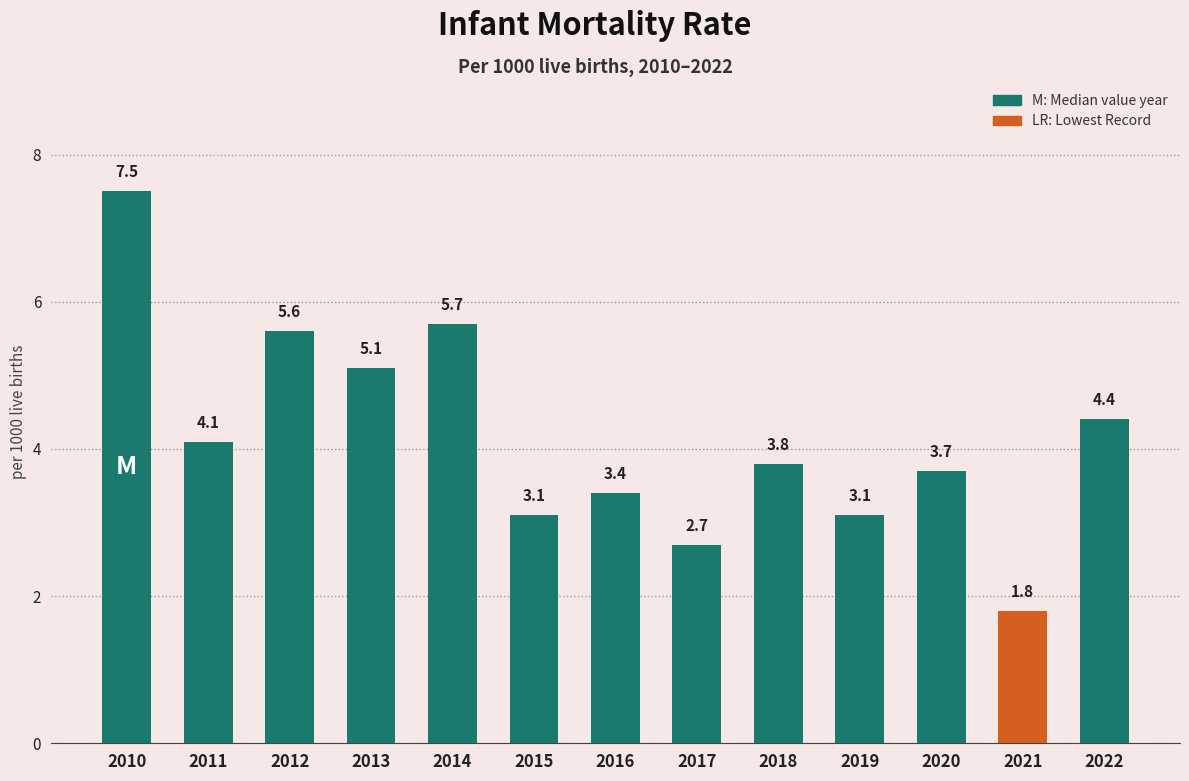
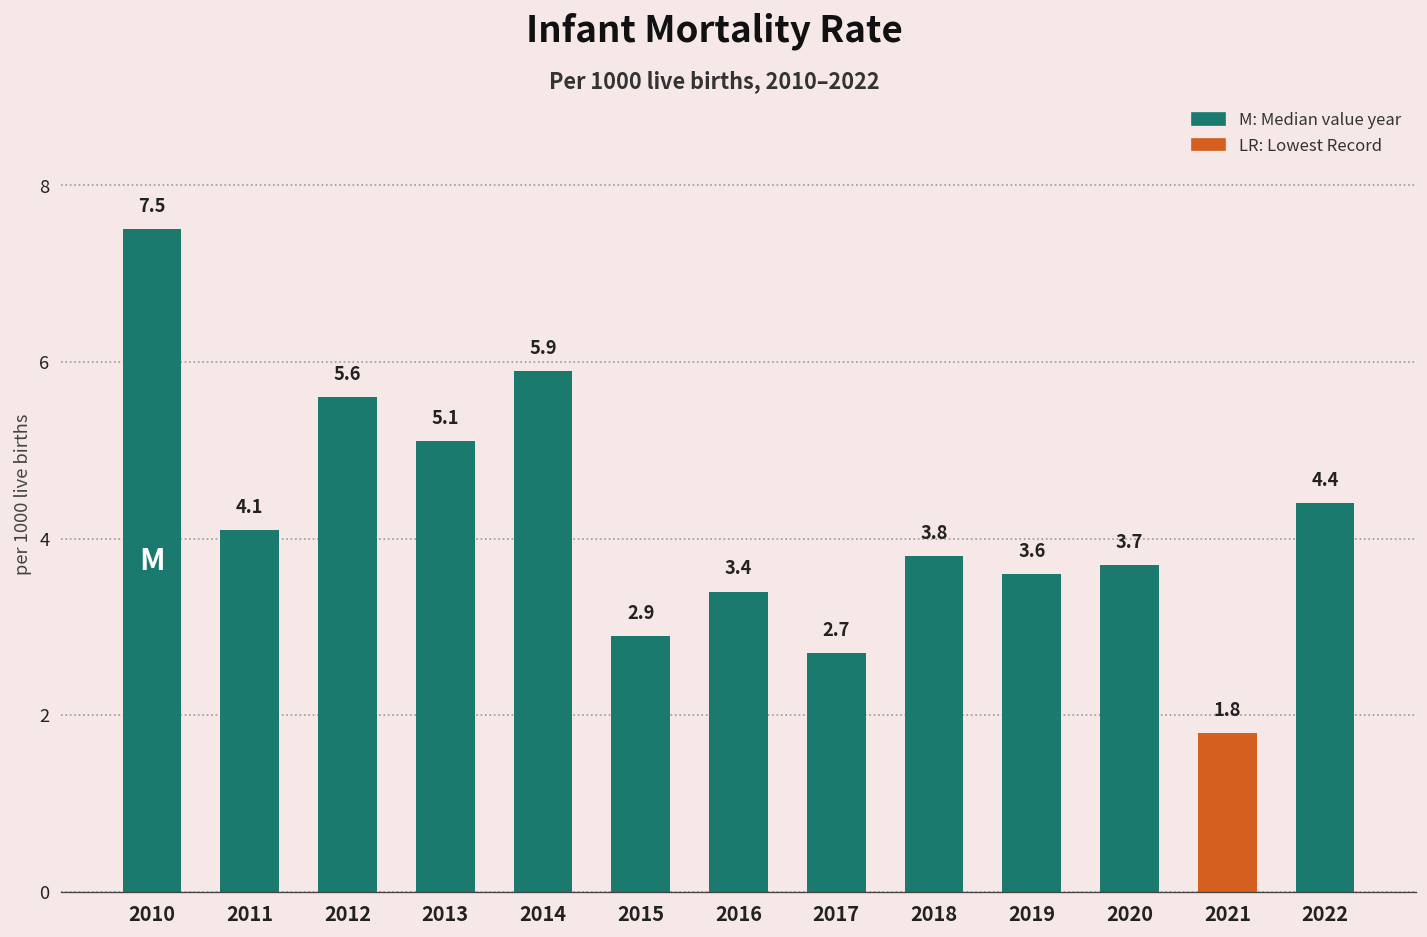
  {
    "2010": 7.5,
    "2011": 4.1,
    "2012": 5.6,
    "2013": 5.1,
-   "2014": 5.7,
-   "2015": 3.1,
+   "2014": 5.9,
+   "2015": 2.9,
    "2016": 3.4,
    "2017": 2.7,
    "2018": 3.8,
-   "2019": 3.1,
+   "2019": 3.6,
    "2020": 3.7,
    "2021": 1.8,
    "2022": 4.4
  }
